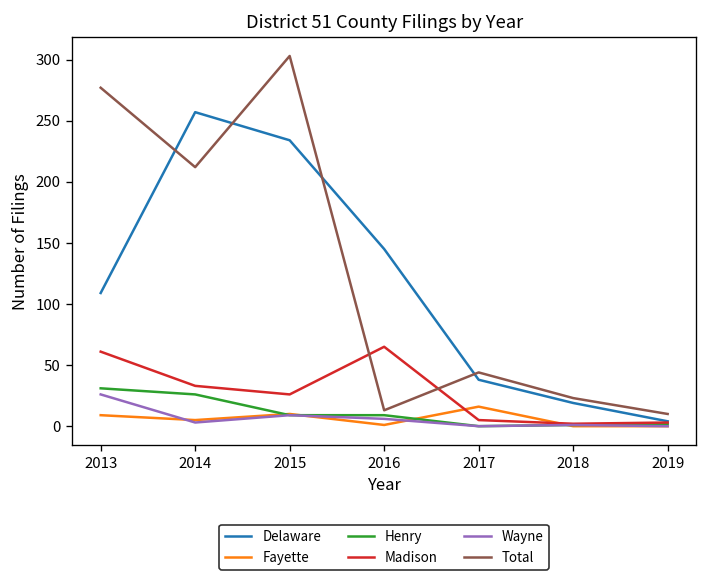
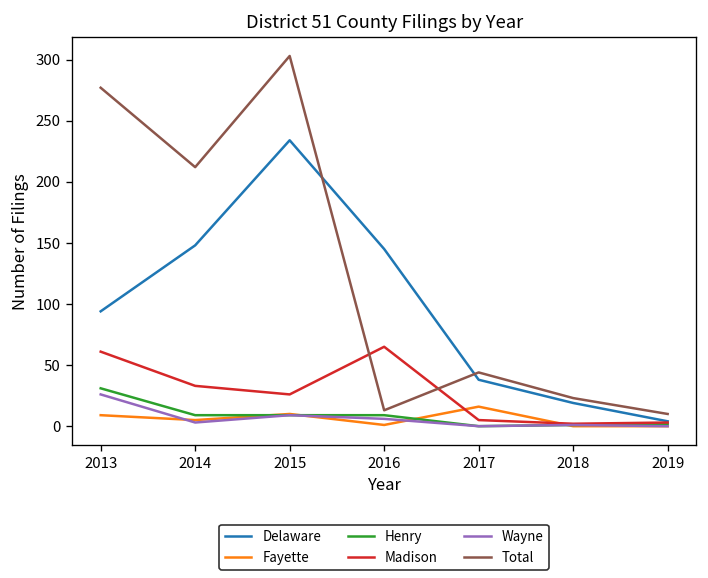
  {
    "Delaware": {
-     "2013": 109,
-     "2014": 257,
+     "2013": 94,
+     "2014": 148,
      "2015": 234,
      "2016": 145,
      "2017": 38,
      "2018": 19
    },
    "Fayette": {
      "2013": 9,
      "2016": 1,
      "2017": 16
    },
    "Henry": {
      "2013": 31,
-     "2014": 26,
+     "2014": 9,
      "2016": 9
    },
    "Madison": {
      "2013": 61,
      "2014": 33,
      "2015": 26,
      "2016": 65,
      "2017": 5
    },
    "Wayne": {
      "2013": 26,
      "2016": 6
    },
    "Total": {
      "2013": 277,
      "2014": 212,
      "2015": 303,
      "2016": 13,
      "2017": 44,
      "2018": 23,
      "2019": 10
    }
  }
